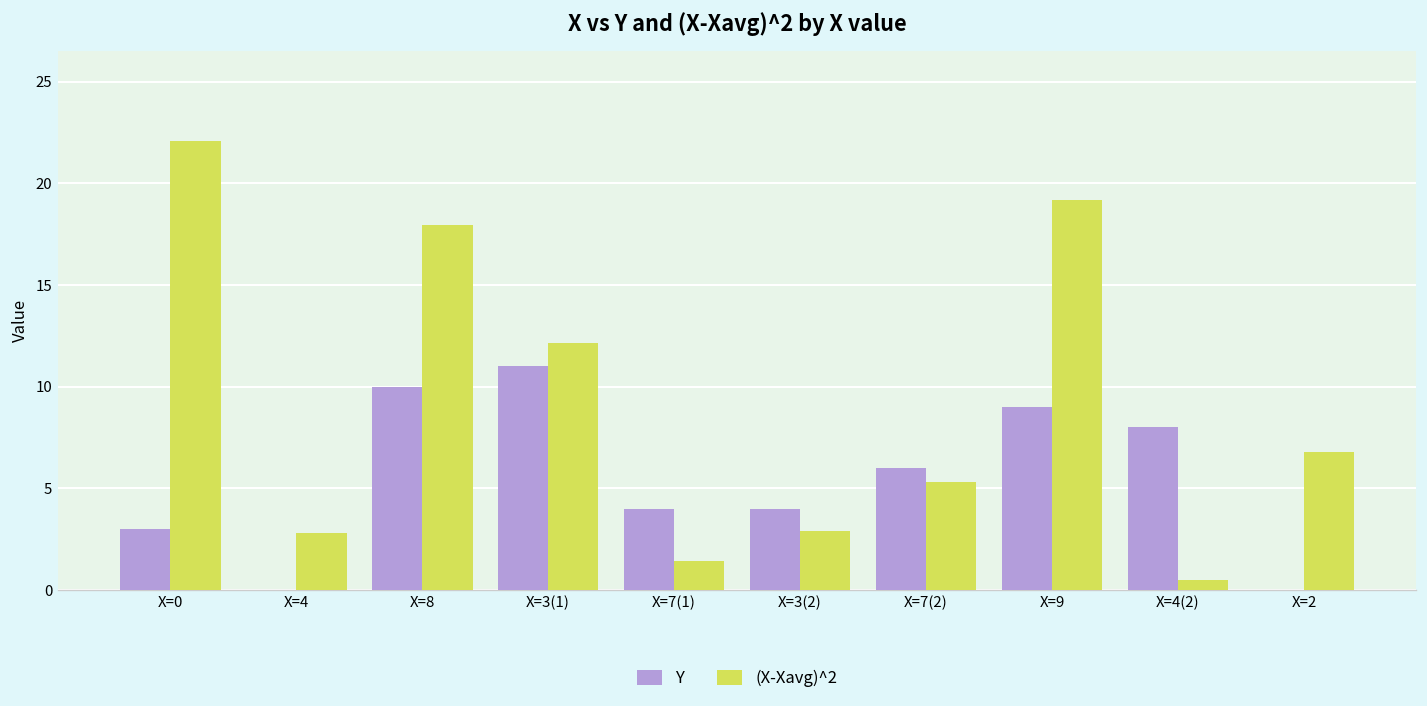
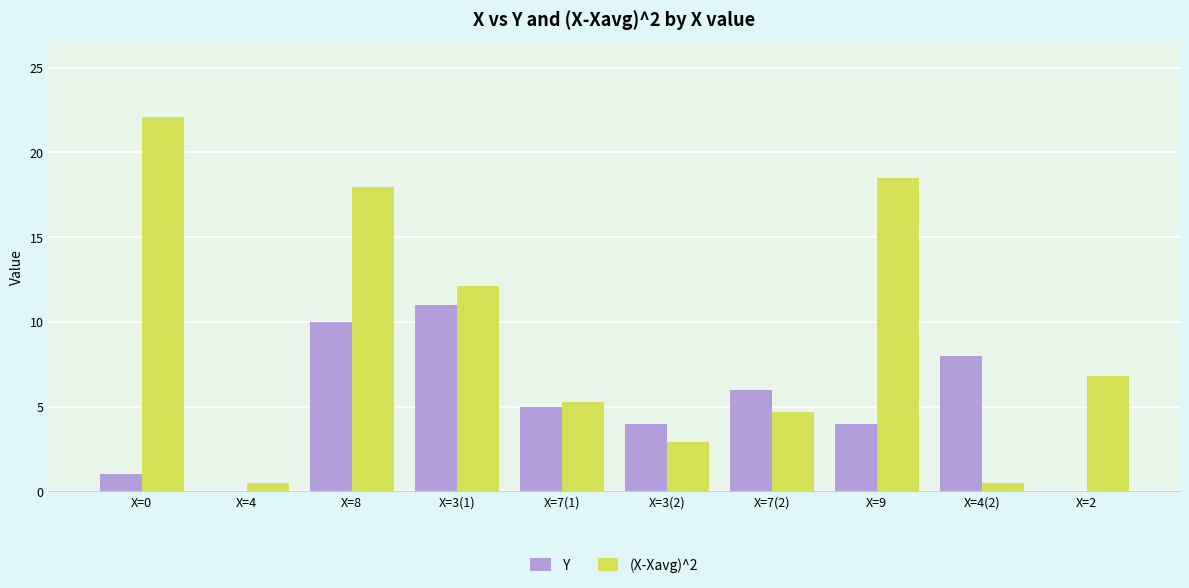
  {
    "Y": {
-     "X=0": 3,
+     "X=0": 1,
      "X=4": 0,
      "X=8": 10,
      "X=3(1)": 11,
-     "X=7(1)": 4,
+     "X=7(1)": 5,
      "X=3(2)": 4,
      "X=7(2)": 6,
-     "X=9": 9,
+     "X=9": 4,
      "X=4(2)": 8,
      "X=2": 0
    },
    "(X-Xavg)^2": {
      "X=0": 22.1,
-     "X=4": 2.8,
+     "X=4": 0.5,
      "X=8": 18.0,
      "X=3(1)": 12.1,
-     "X=7(1)": 1.4,
+     "X=7(1)": 5.3,
      "X=3(2)": 2.9,
-     "X=7(2)": 5.3,
-     "X=9": 19.2,
+     "X=7(2)": 4.7,
+     "X=9": 18.5,
      "X=4(2)": 0.5,
      "X=2": 6.8
    }
  }
